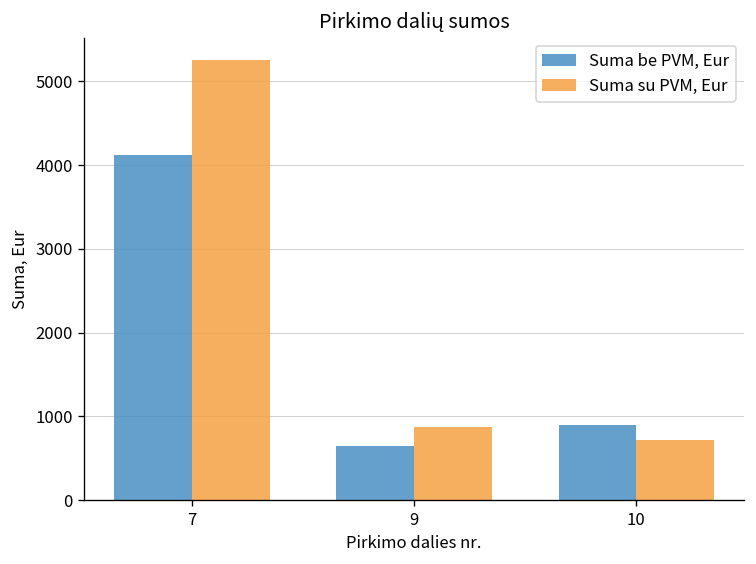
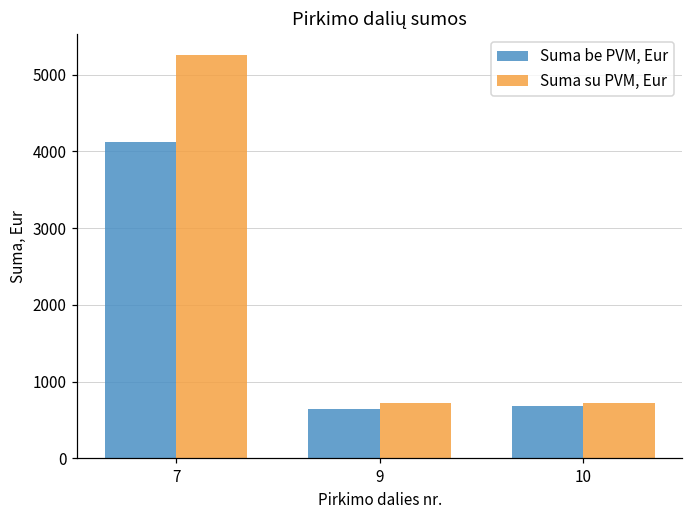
  {
    "Suma be PVM, Eur": {
      "7": 4100,
      "9": 600,
-     "10": 900
+     "10": 700
    },
    "Suma su PVM, Eur": {
      "7": 5300,
-     "9": 900,
+     "9": 700,
      "10": 700
    }
  }
